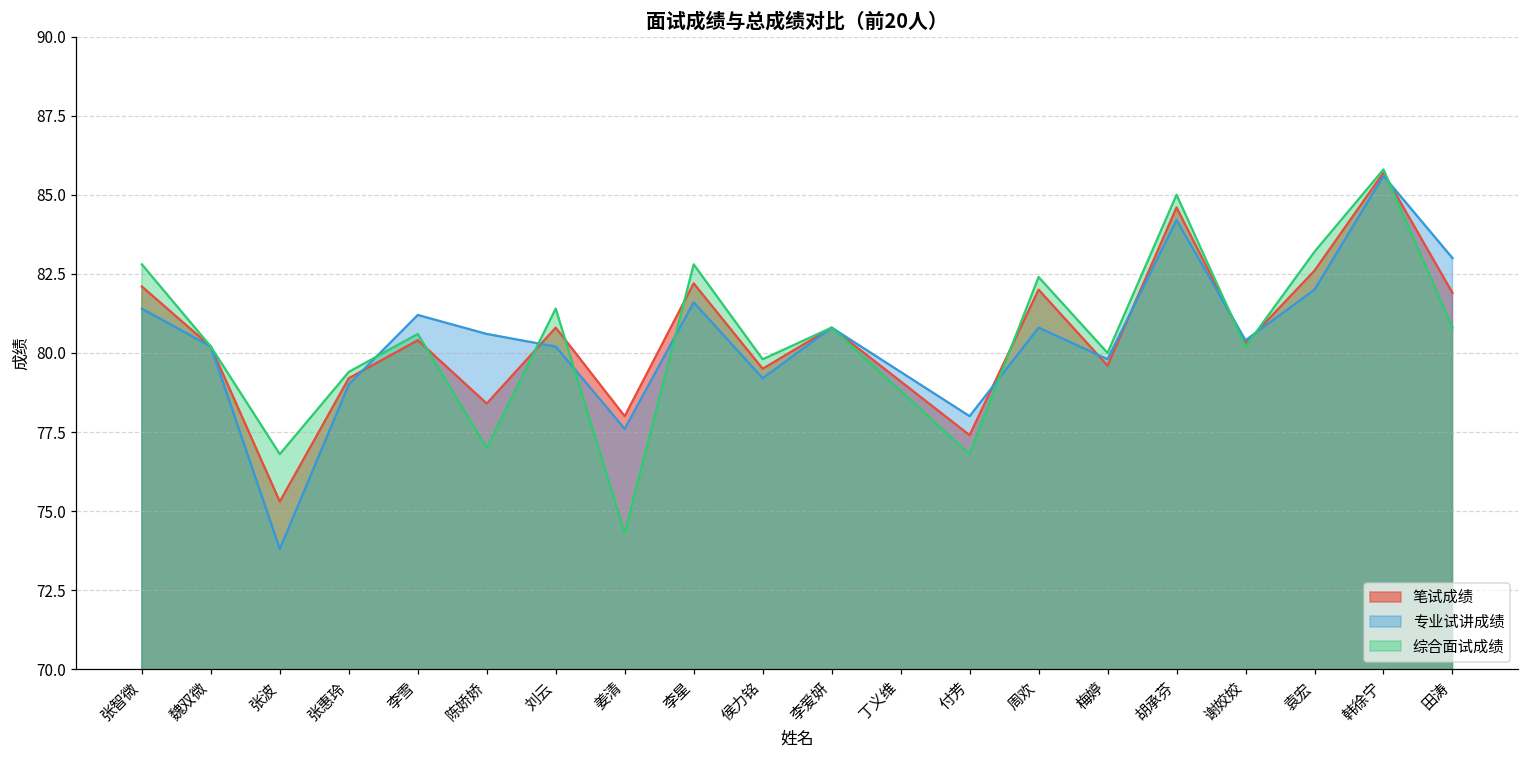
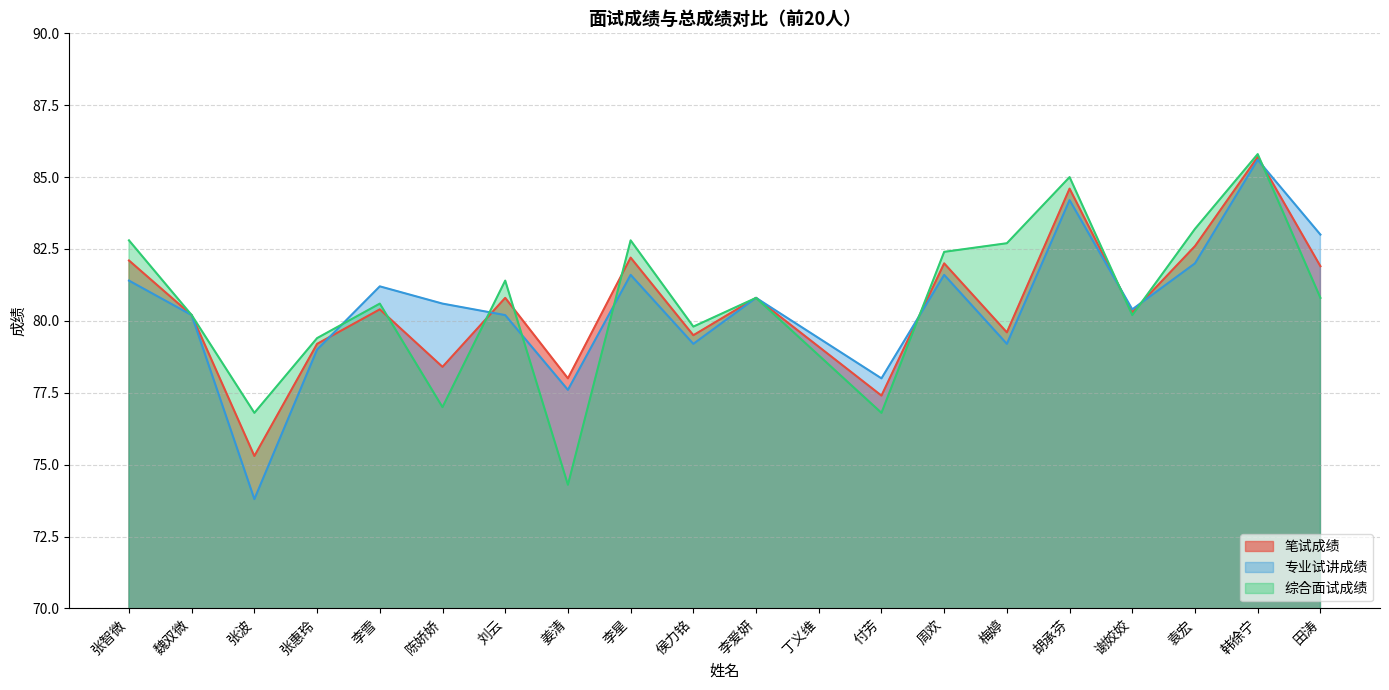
  {
    "笔试成绩": {
      "张智微": 82.1,
      "张波": 75.3,
      "张惠玲": 79.2,
      "李雪": 80.4,
      "陈娇娇": 78.4,
      "刘云": 80.8,
      "姜清": 78.0,
      "李星": 82.2,
      "侯力铭": 79.5,
      "丁义维": 79.1,
      "付芳": 77.4,
      "周欢": 82.0,
      "梅婷": 79.6,
      "胡承芬": 84.6,
      "谢姣姣": 80.3,
      "袁宏": 82.6,
      "韩徐宁": 85.7,
      "田涛": 81.9
    },
    "专业试讲成绩": {
      "张智微": 81.4,
      "张波": 73.8,
      "张惠玲": 79.0,
      "李雪": 81.2,
      "陈娇娇": 80.6,
      "刘云": 80.2,
      "姜清": 77.6,
      "李星": 81.6,
      "侯力铭": 79.2,
      "丁义维": 79.4,
      "付芳": 78.0,
-     "周欢": 80.8,
-     "梅婷": 79.8,
+     "周欢": 81.6,
+     "梅婷": 79.2,
      "胡承芬": 84.2,
      "谢姣姣": 80.4,
      "袁宏": 82.0,
      "韩徐宁": 85.6,
      "田涛": 83.0
    },
    "综合面试成绩": {
      "张智微": 82.8,
      "张波": 76.8,
      "张惠玲": 79.4,
      "李雪": 80.6,
      "陈娇娇": 77.0,
      "刘云": 81.4,
      "姜清": 74.3,
      "李星": 82.8,
      "侯力铭": 79.8,
      "丁义维": 78.8,
      "付芳": 76.8,
      "周欢": 82.4,
-     "梅婷": 80.0,
+     "梅婷": 82.7,
      "胡承芬": 85.0,
      "谢姣姣": 80.2,
      "袁宏": 83.2,
      "韩徐宁": 85.8,
      "田涛": 80.8
    }
  }
